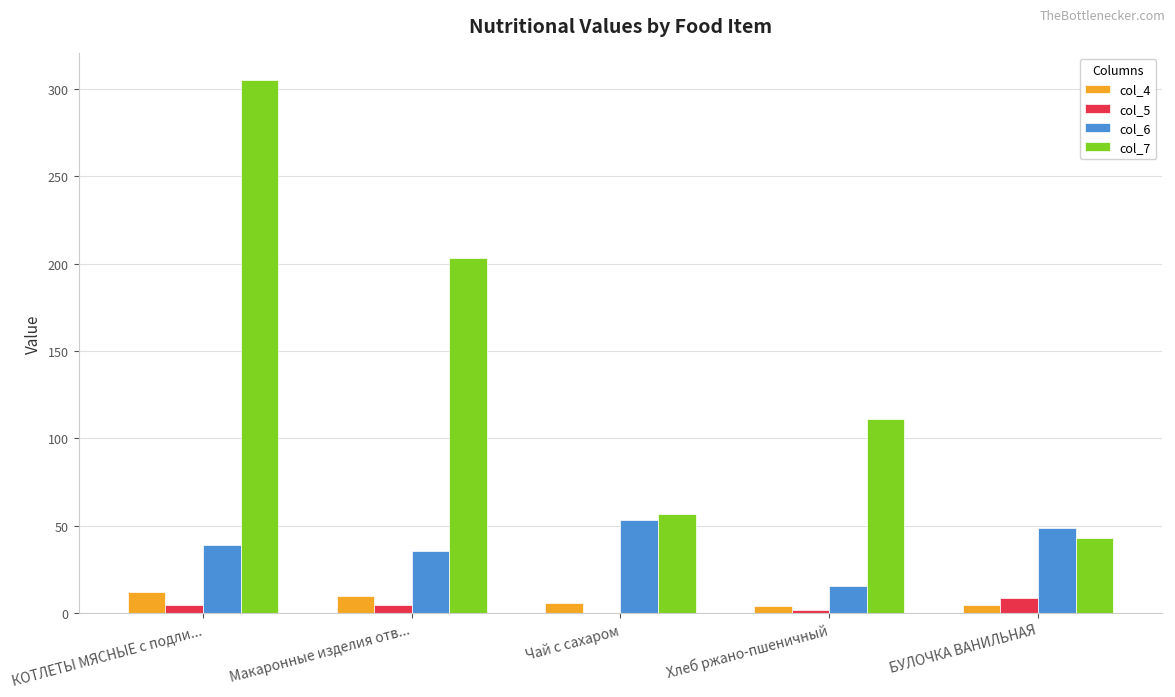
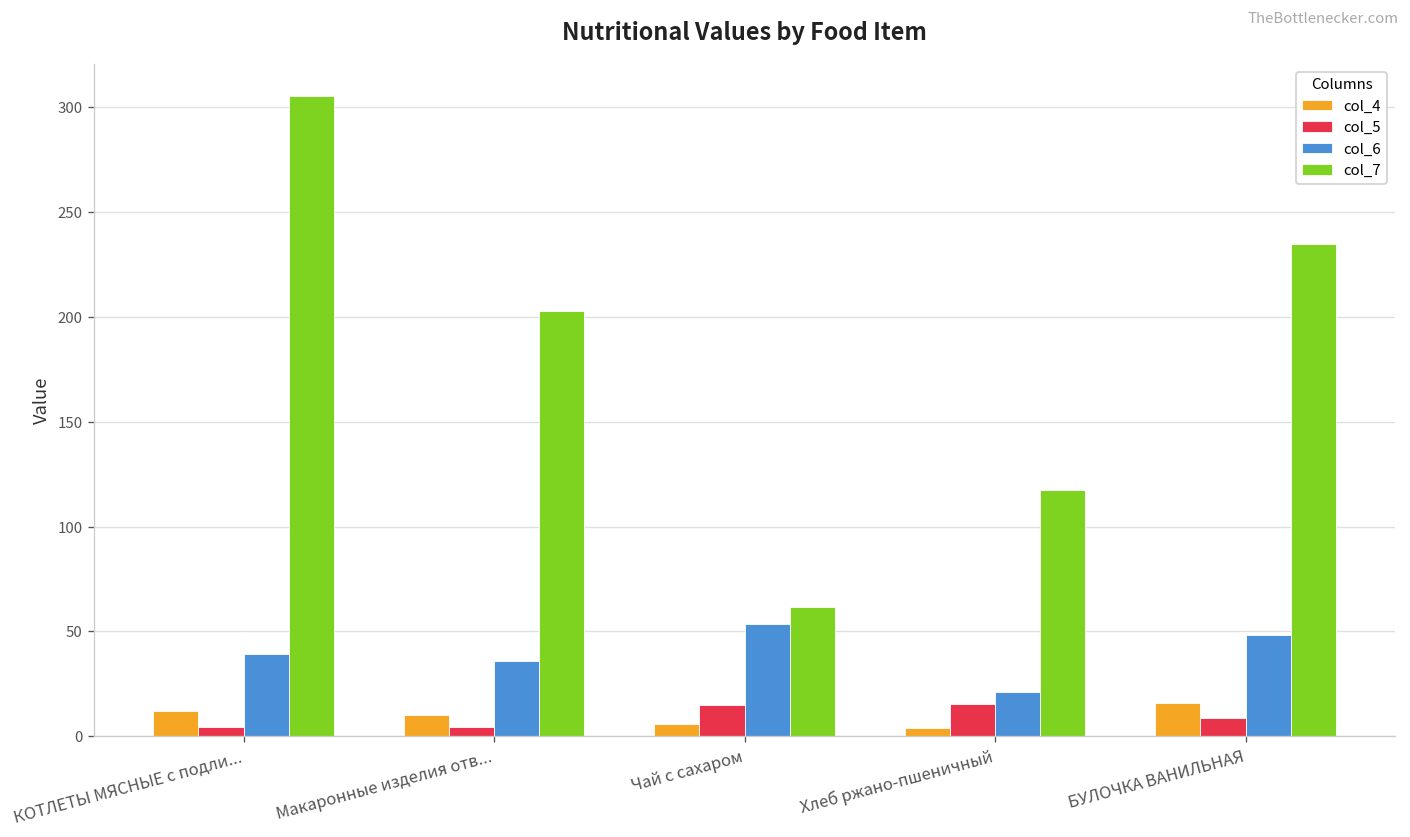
  {
    "col_4": {
      "КОТЛЕТЫ МЯСНЫЕ с подли...": 12,
      "Макаронные изделия отв...": 10,
      "Чай с сахаром": 6,
      "Хлеб ржано-пшеничный": 4,
-     "БУЛОЧКА ВАНИЛЬНАЯ": 4
+     "БУЛОЧКА ВАНИЛЬНАЯ": 16
    },
    "col_5": {
      "КОТЛЕТЫ МЯСНЫЕ с подли...": 4,
      "Макаронные изделия отв...": 4,
-     "Чай с сахаром": 0,
-     "Хлеб ржано-пшеничный": 2,
+     "Чай с сахаром": 15,
+     "Хлеб ржано-пшеничный": 15,
      "БУЛОЧКА ВАНИЛЬНАЯ": 9
    },
    "col_6": {
      "КОТЛЕТЫ МЯСНЫЕ с подли...": 39,
      "Макаронные изделия отв...": 36,
      "Чай с сахаром": 53,
-     "Хлеб ржано-пшеничный": 15,
+     "Хлеб ржано-пшеничный": 21,
      "БУЛОЧКА ВАНИЛЬНАЯ": 48
    },
    "col_7": {
      "КОТЛЕТЫ МЯСНЫЕ с подли...": 305,
      "Макаронные изделия отв...": 203,
-     "Чай с сахаром": 57,
-     "Хлеб ржано-пшеничный": 111,
-     "БУЛОЧКА ВАНИЛЬНАЯ": 43
+     "Чай с сахаром": 62,
+     "Хлеб ржано-пшеничный": 118,
+     "БУЛОЧКА ВАНИЛЬНАЯ": 235
    }
  }
